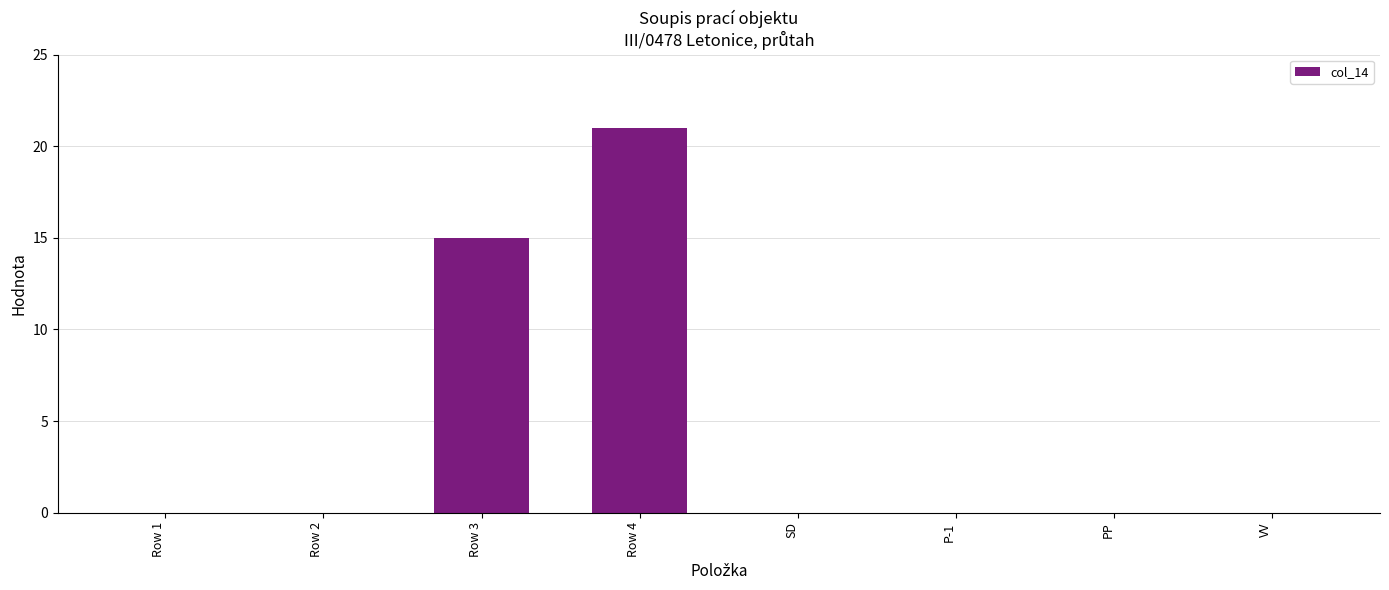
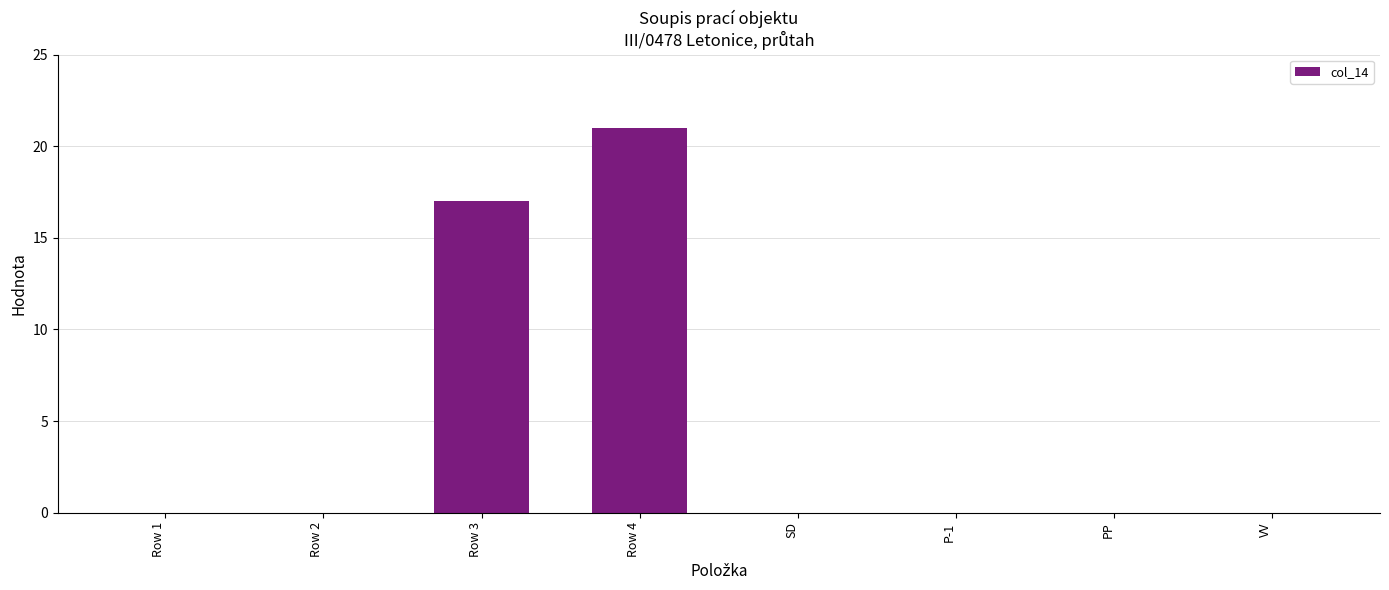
  {
    "Row 1": 0,
    "Row 2": 0,
-   "Row 3": 15,
+   "Row 3": 17,
    "Row 4": 21,
    "SD": 0,
    "P-1": 0,
    "PP": 0,
    "VV": 0
  }
